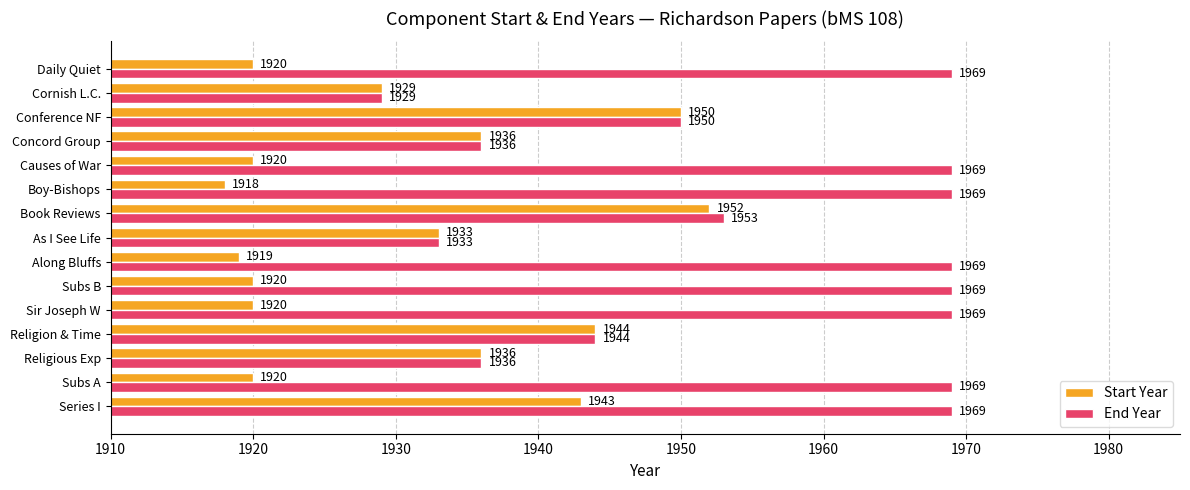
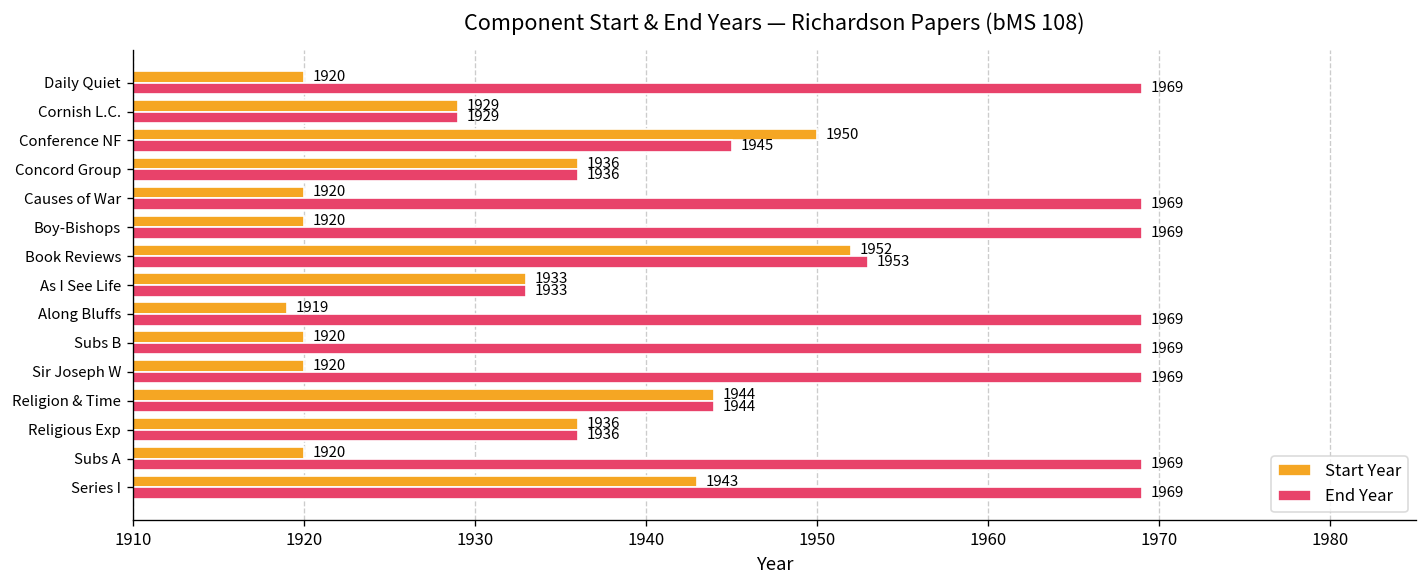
  {
    "Start Year": {
      "Daily Quiet": 1920,
      "Conference NF": 1950,
      "Causes of War": 1920,
-     "Boy-Bishops": 1918,
+     "Boy-Bishops": 1920,
      "Book Reviews": 1952,
      "Along Bluffs": 1919,
      "Subs B": 1920,
      "Sir Joseph W": 1920,
      "Subs A": 1920,
      "Series I": 1943
    },
    "End Year": {
      "Daily Quiet": 1969,
-     "Conference NF": 1950,
+     "Conference NF": 1945,
      "Causes of War": 1969,
      "Boy-Bishops": 1969,
      "Book Reviews": 1953,
      "Along Bluffs": 1969,
      "Subs B": 1969,
      "Sir Joseph W": 1969,
      "Subs A": 1969,
      "Series I": 1969
    }
  }
